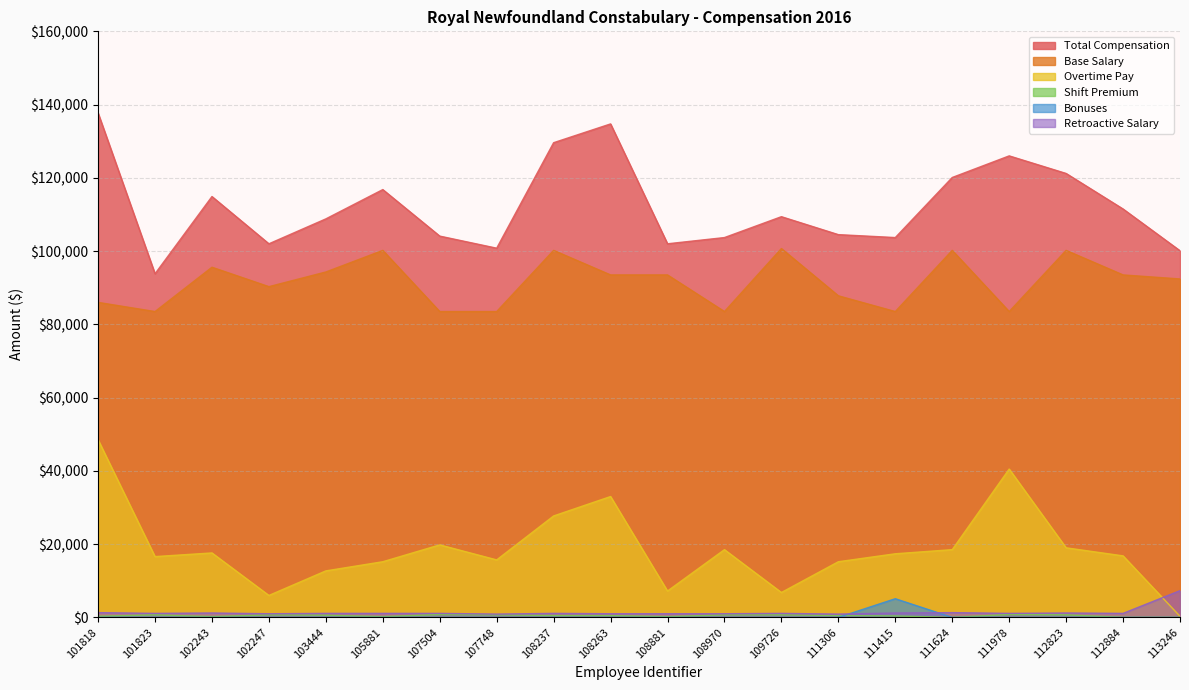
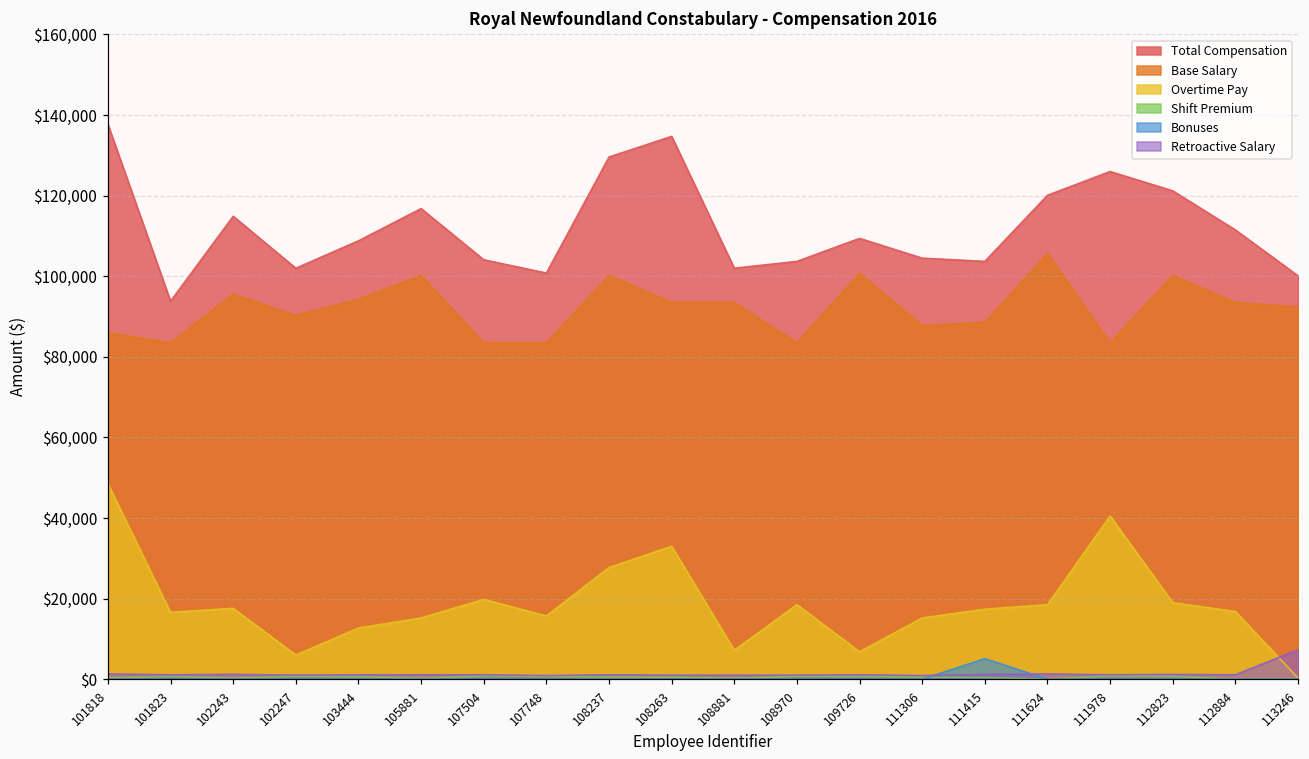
  {
    "Total Compensation": {
      "101818": "$138,000",
      "101823": "$94,000",
      "102243": "$115,000",
      "102247": "$102,000",
      "103444": "$109,000",
      "105881": "$117,000",
      "107504": "$104,000",
      "107748": "$101,000",
      "108237": "$130,000",
      "108263": "$135,000",
      "108881": "$102,000",
      "108970": "$104,000",
      "109726": "$109,000",
      "111306": "$105,000",
      "111415": "$104,000",
      "111624": "$120,000",
      "111978": "$126,000",
      "112823": "$121,000",
      "112884": "$112,000",
      "113246": "$100,000"
    },
    "Base Salary": {
      "101818": "$86,000",
      "101823": "$84,000",
      "102243": "$96,000",
      "102247": "$90,000",
      "103444": "$94,000",
      "105881": "$100,000",
      "107504": "$84,000",
      "107748": "$84,000",
      "108237": "$100,000",
      "108263": "$94,000",
      "108881": "$94,000",
      "108970": "$84,000",
      "109726": "$101,000",
      "111306": "$88,000",
-     "111415": "$84,000",
-     "111624": "$100,000",
+     "111415": "$89,000",
+     "111624": "$106,000",
      "111978": "$84,000",
      "112823": "$100,000",
      "112884": "$94,000",
      "113246": "$92,000"
    },
    "Overtime Pay": {
      "101818": "$49,000",
      "101823": "$17,000",
      "102243": "$18,000",
      "102247": "$6,000",
      "103444": "$13,000",
      "105881": "$15,000",
      "107504": "$20,000",
      "107748": "$16,000",
      "108237": "$28,000",
      "108263": "$33,000",
      "108881": "$7,000",
      "108970": "$19,000",
      "109726": "$7,000",
      "111306": "$15,000",
      "111415": "$17,000",
      "111624": "$19,000",
      "111978": "$41,000",
      "112823": "$19,000",
      "112884": "$17,000"
    },
    "Shift Premium": {
      "111415": "$0"
    },
    "Bonuses": {
      "101823": "$0",
      "102247": "$0",
      "107504": "$0",
      "107748": "$0",
      "108970": "$0",
      "109726": "$0",
      "111415": "$5,000",
      "111978": "$0",
      "112823": "$0"
    },
    "Retroactive Salary": {
      "101818": "$1,000",
      "102243": "$1,000",
      "105881": "$1,000",
      "108881": "$1,000",
      "111415": "$1,000",
      "111624": "$1,000",
      "112884": "$1,000",
      "113246": "$7,000"
    }
  }
